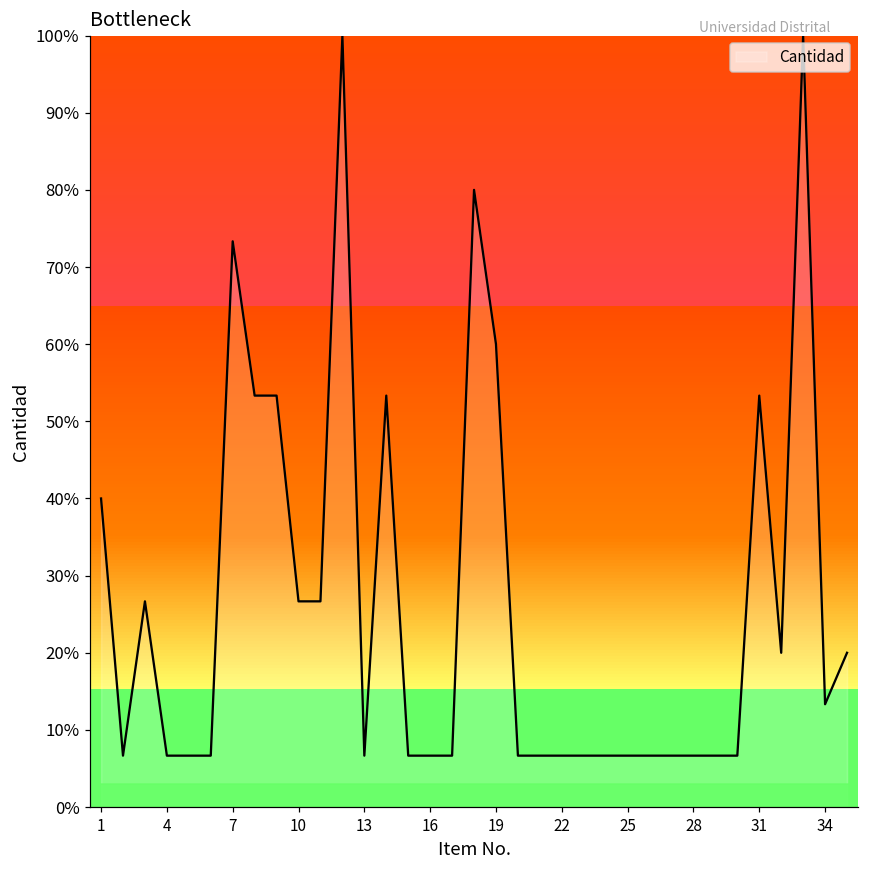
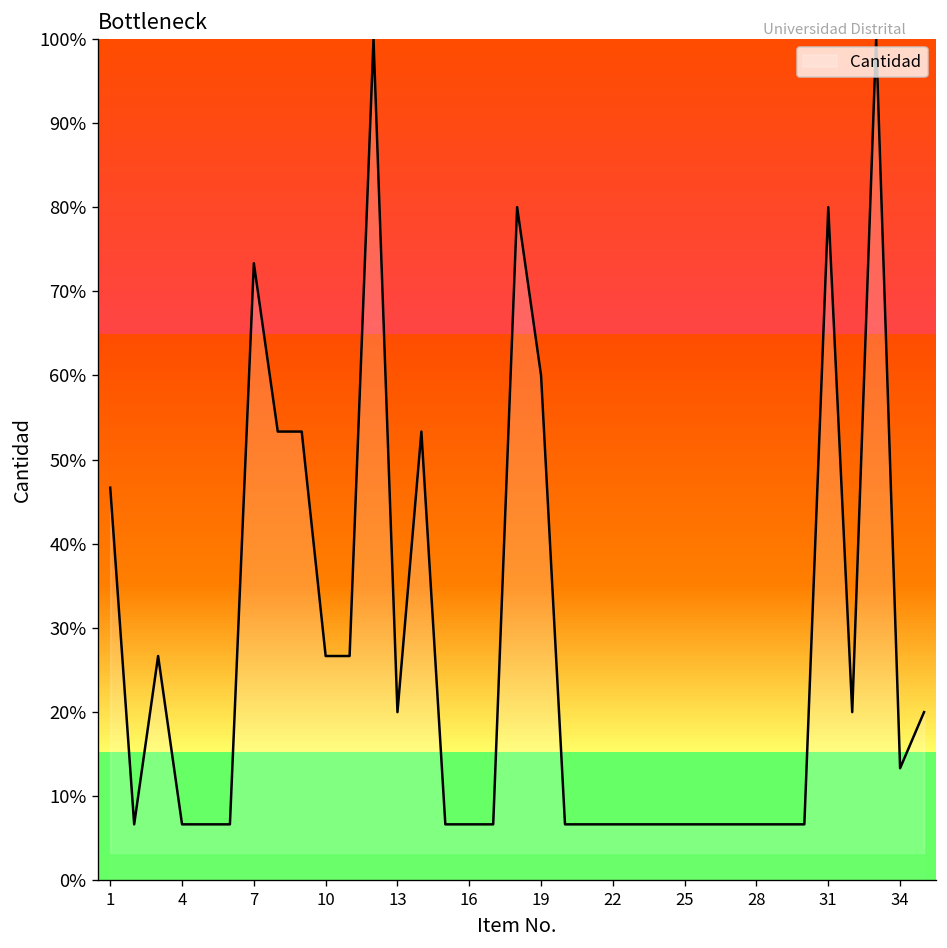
  {
-   "1": "40%",
+   "1": "47%",
    "4": "7%",
    "7": "73%",
    "10": "27%",
-   "13": "7%",
+   "13": "20%",
    "16": "7%",
    "19": "60%",
    "22": "7%",
    "25": "7%",
    "28": "7%",
-   "31": "53%",
+   "31": "80%",
    "34": "13%"
  }
